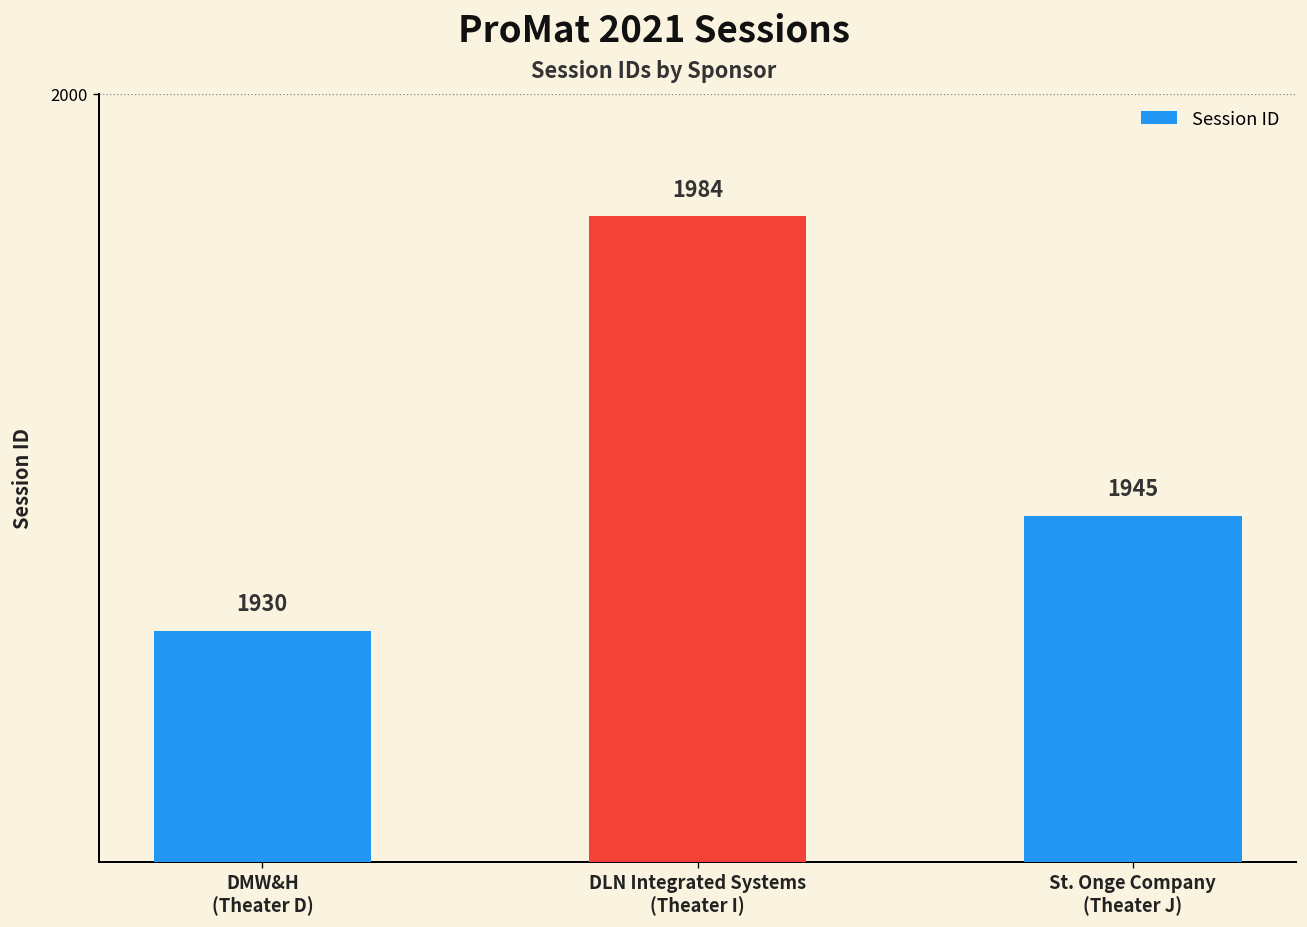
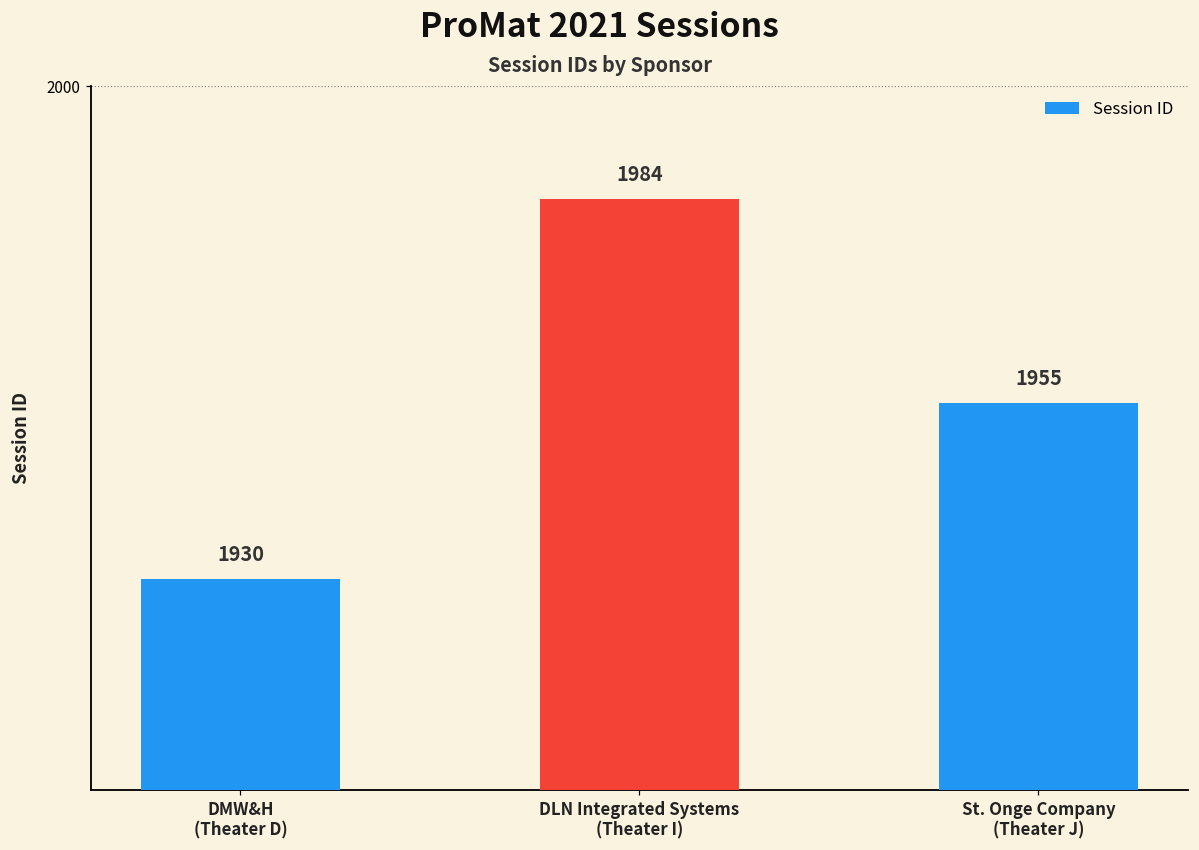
  {
    "DMW&H (Theater D)": 1930,
    "DLN Integrated Systems (Theater I)": 1984,
-   "St. Onge Company (Theater J)": 1945
+   "St. Onge Company (Theater J)": 1955
  }
